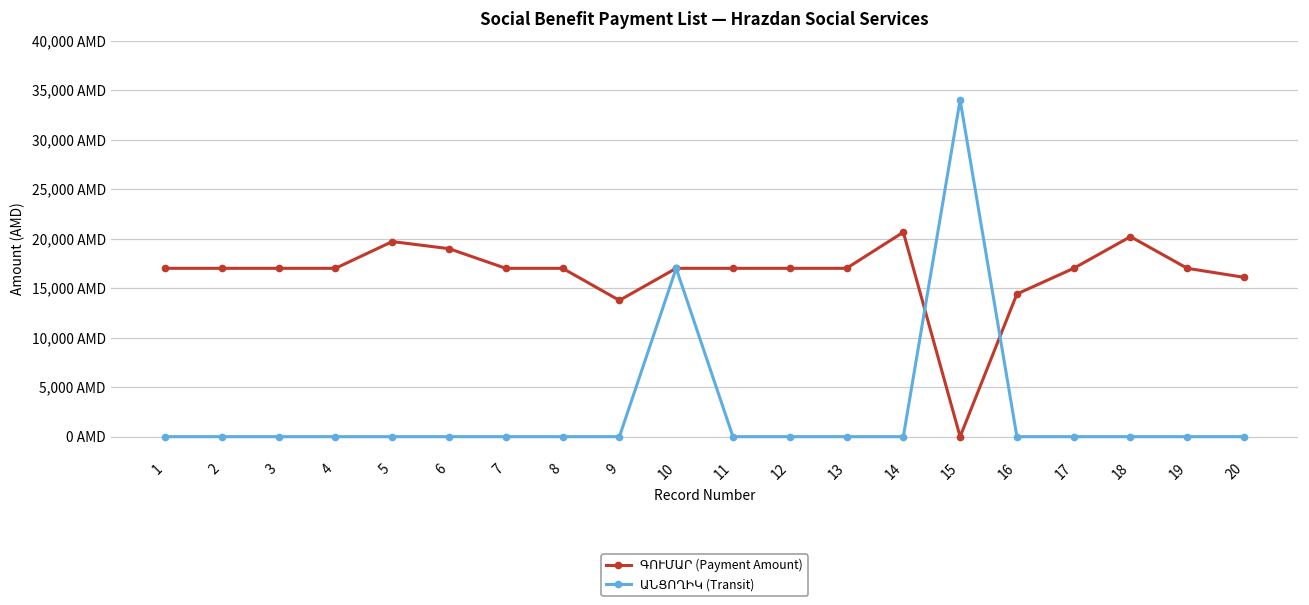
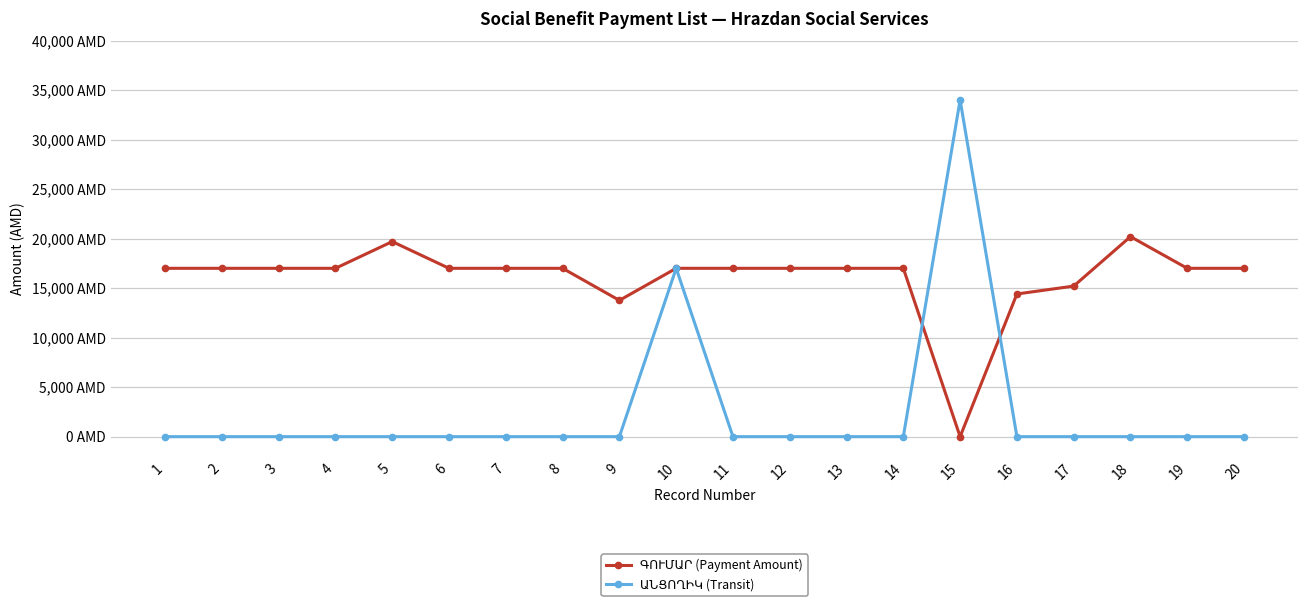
  {
    "ԳՈՒՄԱՐ (Payment Amount)": {
      "1": "17,000 AMD",
      "2": "17,000 AMD",
      "3": "17,000 AMD",
      "4": "17,000 AMD",
      "5": "20,000 AMD",
-     "6": "19,000 AMD",
+     "6": "17,000 AMD",
      "7": "17,000 AMD",
      "8": "17,000 AMD",
      "9": "14,000 AMD",
      "11": "17,000 AMD",
      "12": "17,000 AMD",
      "13": "17,000 AMD",
-     "14": "21,000 AMD",
+     "14": "17,000 AMD",
      "15": "0 AMD",
      "16": "14,000 AMD",
-     "17": "17,000 AMD",
+     "17": "15,000 AMD",
      "18": "20,000 AMD",
      "19": "17,000 AMD",
-     "20": "16,000 AMD"
+     "20": "17,000 AMD"
    },
    "ԱՆՑՈՂԻԿ (Transit)": {
      "1": "0 AMD",
      "2": "0 AMD",
      "3": "0 AMD",
      "4": "0 AMD",
      "5": "0 AMD",
      "6": "0 AMD",
      "7": "0 AMD",
      "8": "0 AMD",
      "9": "0 AMD",
      "11": "0 AMD",
      "12": "0 AMD",
      "13": "0 AMD",
      "14": "0 AMD",
      "15": "34,000 AMD",
      "16": "0 AMD",
      "17": "0 AMD",
      "18": "0 AMD",
      "19": "0 AMD",
      "20": "0 AMD"
    }
  }
